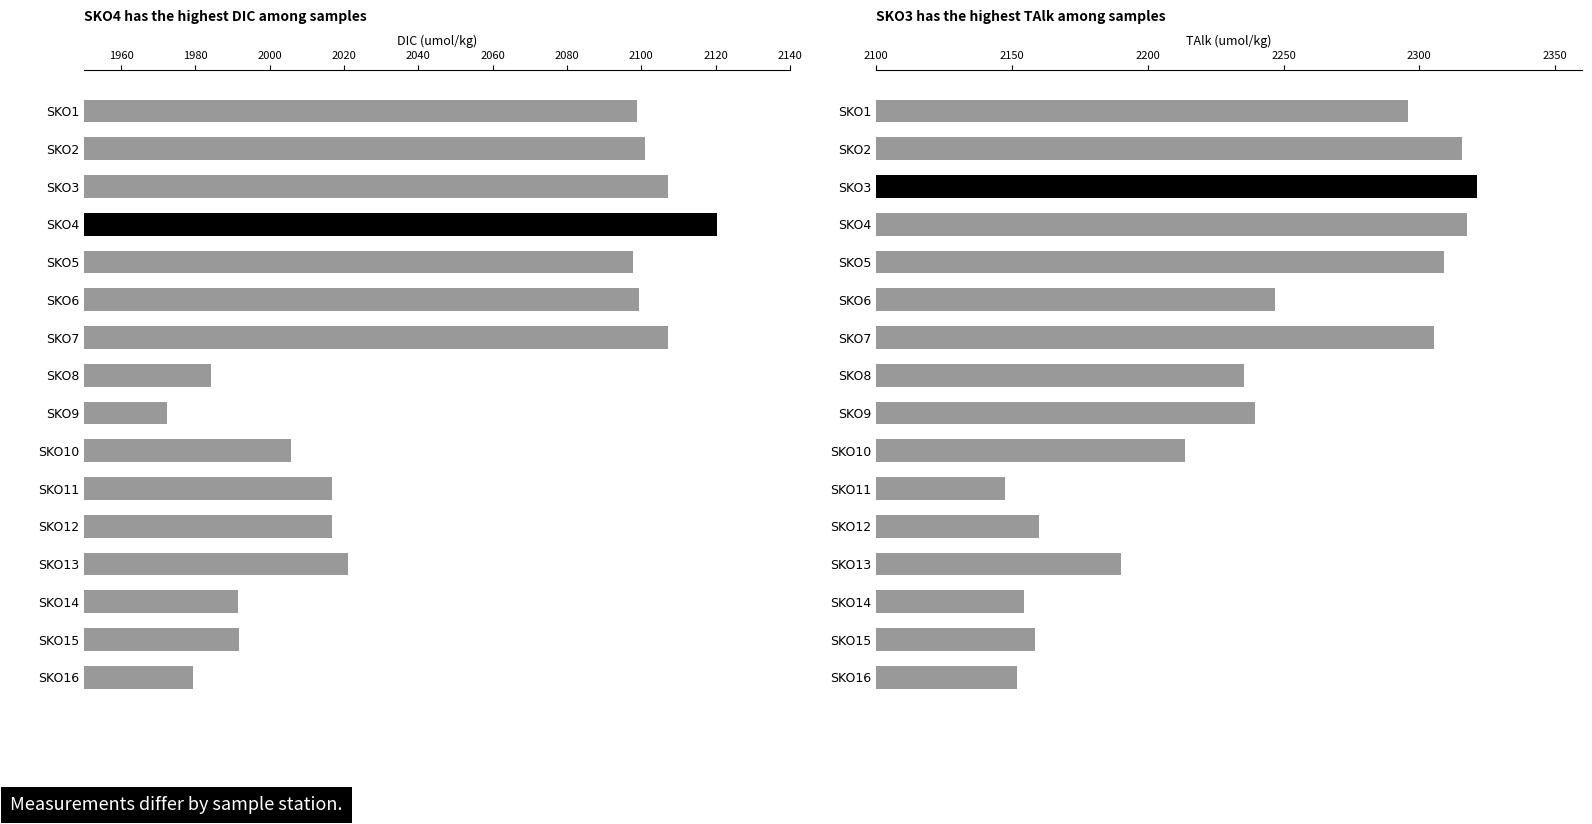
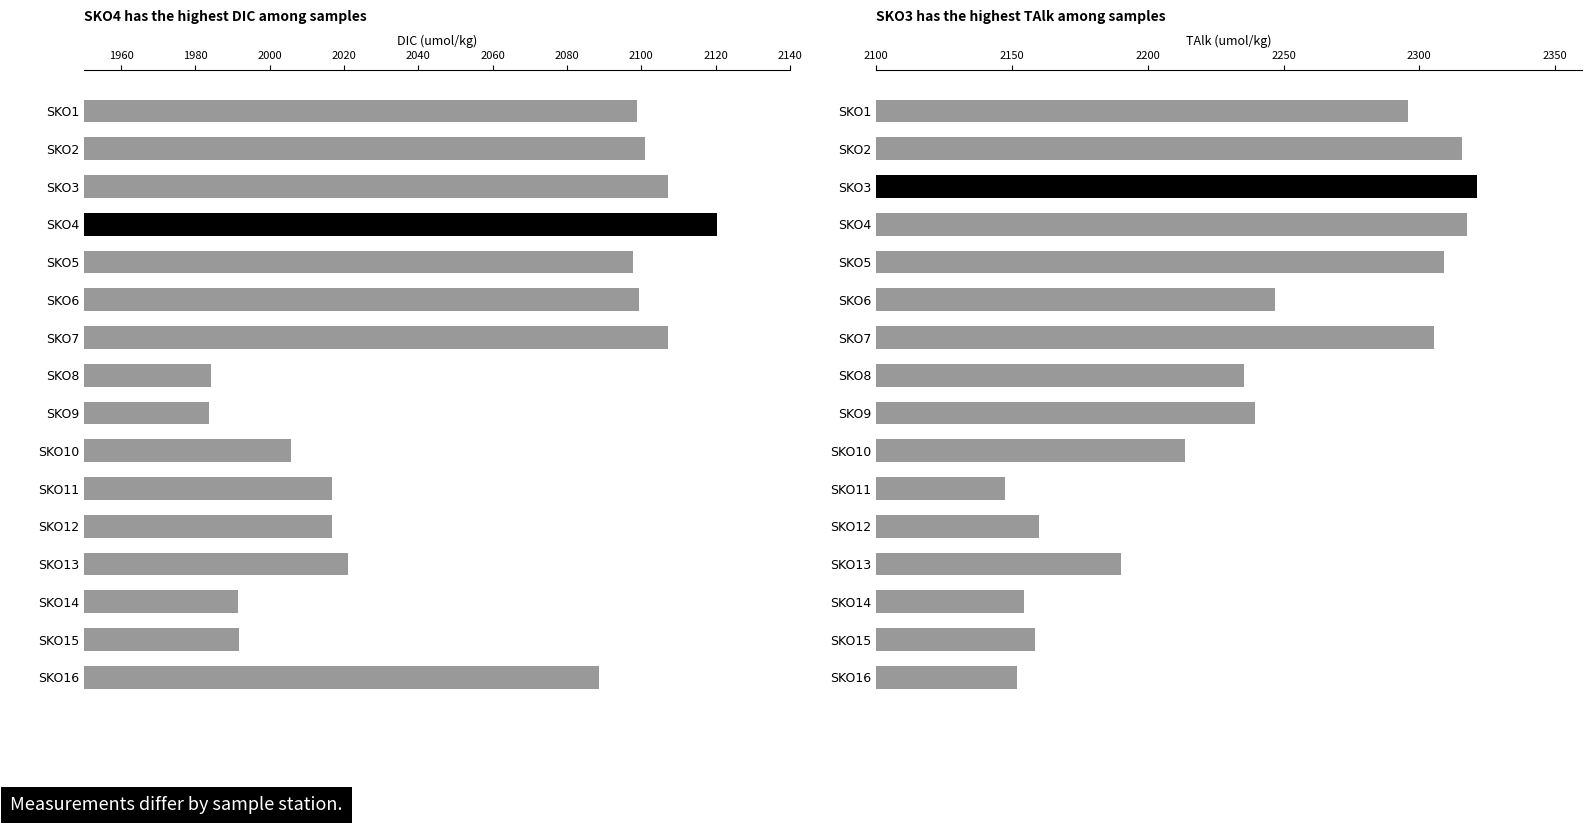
  {
    "SKO4 has the highest DIC among samples": {
      "SKO1": 2099,
      "SKO2": 2101,
      "SKO3": 2107,
      "SKO4": 2120,
      "SKO5": 2098,
      "SKO6": 2099,
      "SKO7": 2107,
      "SKO8": 1984,
-     "SKO9": 1972,
+     "SKO9": 1984,
      "SKO10": 2006,
      "SKO11": 2017,
      "SKO12": 2017,
      "SKO13": 2021,
      "SKO14": 1991,
      "SKO15": 1992,
-     "SKO16": 1979
+     "SKO16": 2089
    },
    "SKO3 has the highest TAlk among samples": {
      "SKO1": 2296,
      "SKO2": 2316,
      "SKO3": 2321,
      "SKO4": 2318,
      "SKO5": 2309,
      "SKO6": 2247,
      "SKO7": 2305,
      "SKO8": 2235,
      "SKO9": 2240,
      "SKO10": 2214,
      "SKO11": 2147,
      "SKO12": 2160,
      "SKO13": 2190,
      "SKO14": 2154,
      "SKO15": 2159,
      "SKO16": 2152
    }
  }
